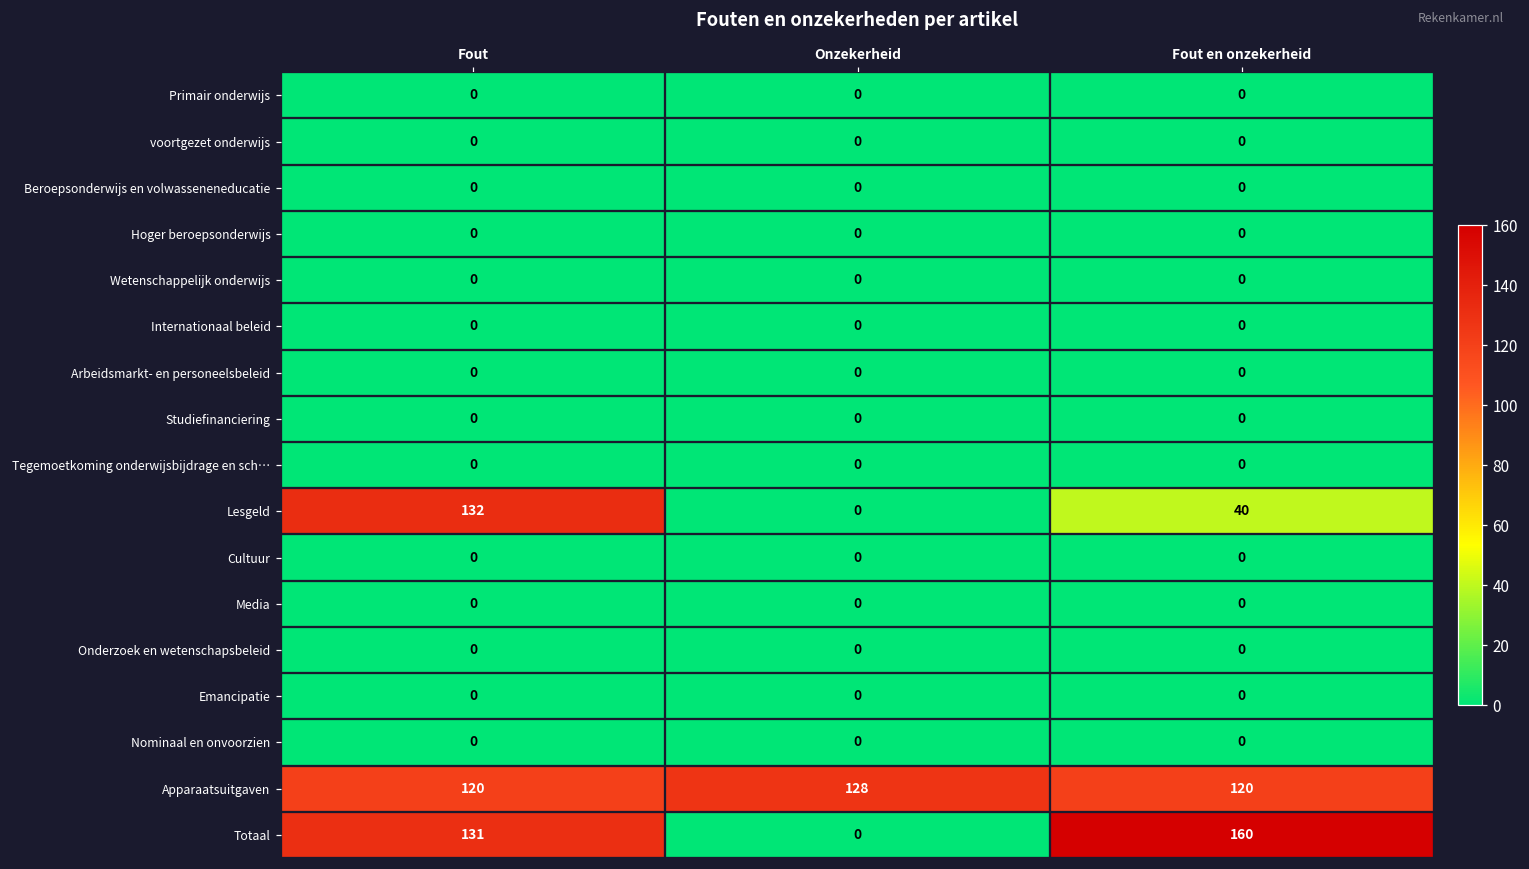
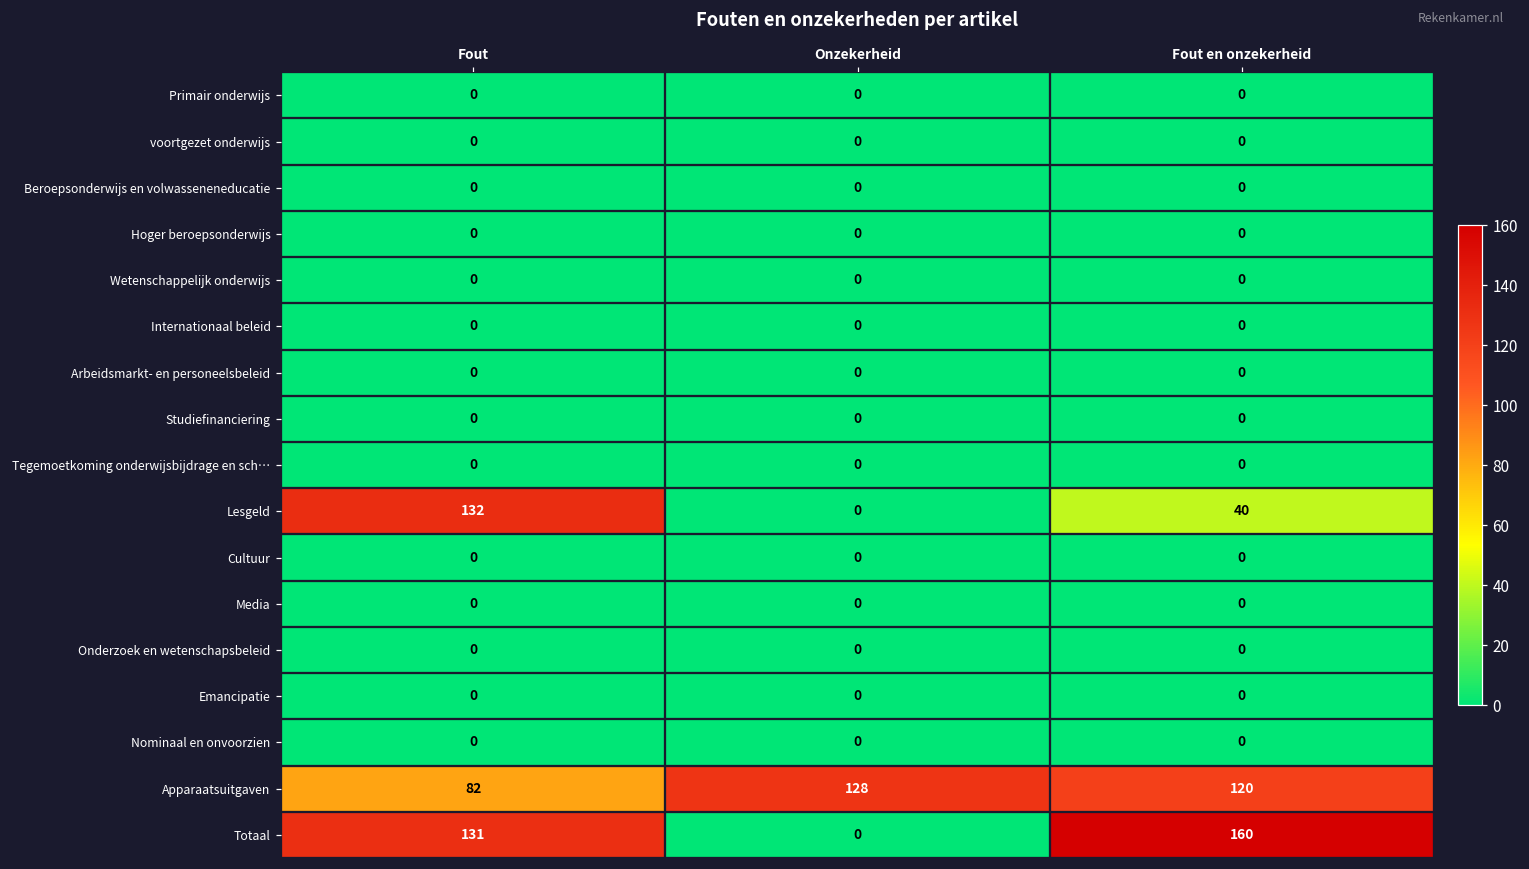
  {
    "Primair onderwijs": {
      "Fout": 0,
      "Onzekerheid": 0,
      "Fout en onzekerheid": 0
    },
    "voortgezet onderwijs": {
      "Fout": 0,
      "Onzekerheid": 0,
      "Fout en onzekerheid": 0
    },
    "Beroepsonderwijs en volwasseneneducatie": {
      "Fout": 0,
      "Onzekerheid": 0,
      "Fout en onzekerheid": 0
    },
    "Hoger beroepsonderwijs": {
      "Fout": 0,
      "Onzekerheid": 0,
      "Fout en onzekerheid": 0
    },
    "Wetenschappelijk onderwijs": {
      "Fout": 0,
      "Onzekerheid": 0,
      "Fout en onzekerheid": 0
    },
    "Internationaal beleid": {
      "Fout": 0,
      "Onzekerheid": 0,
      "Fout en onzekerheid": 0
    },
    "Arbeidsmarkt- en personeelsbeleid": {
      "Fout": 0,
      "Onzekerheid": 0,
      "Fout en onzekerheid": 0
    },
    "Studiefinanciering": {
      "Fout": 0,
      "Onzekerheid": 0,
      "Fout en onzekerheid": 0
    },
    "Tegemoetkoming onderwijsbijdrage en sch…": {
      "Fout": 0,
      "Onzekerheid": 0,
      "Fout en onzekerheid": 0
    },
    "Lesgeld": {
      "Fout": 132,
      "Onzekerheid": 0,
      "Fout en onzekerheid": 40
    },
    "Cultuur": {
      "Fout": 0,
      "Onzekerheid": 0,
      "Fout en onzekerheid": 0
    },
    "Media": {
      "Fout": 0,
      "Onzekerheid": 0,
      "Fout en onzekerheid": 0
    },
    "Onderzoek en wetenschapsbeleid": {
      "Fout": 0,
      "Onzekerheid": 0,
      "Fout en onzekerheid": 0
    },
    "Emancipatie": {
      "Fout": 0,
      "Onzekerheid": 0,
      "Fout en onzekerheid": 0
    },
    "Nominaal en onvoorzien": {
      "Fout": 0,
      "Onzekerheid": 0,
      "Fout en onzekerheid": 0
    },
    "Apparaatsuitgaven": {
-     "Fout": 120,
+     "Fout": 82,
      "Onzekerheid": 128,
      "Fout en onzekerheid": 120
    },
    "Totaal": {
      "Fout": 131,
      "Onzekerheid": 0,
      "Fout en onzekerheid": 160
    }
  }
